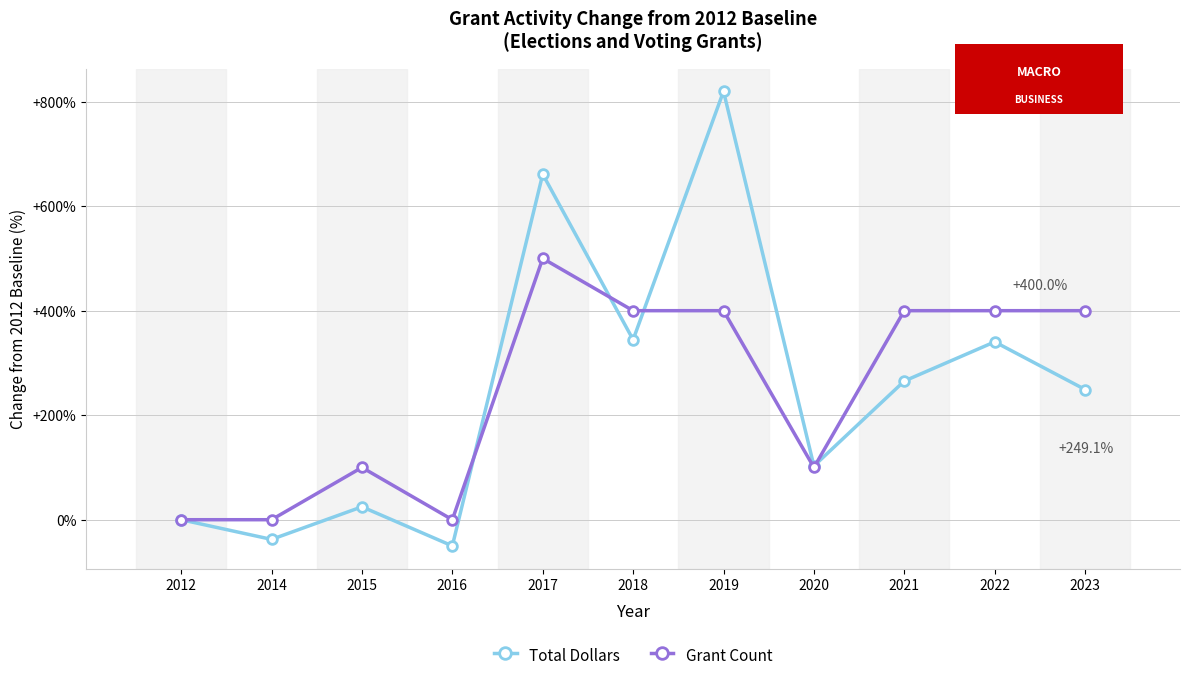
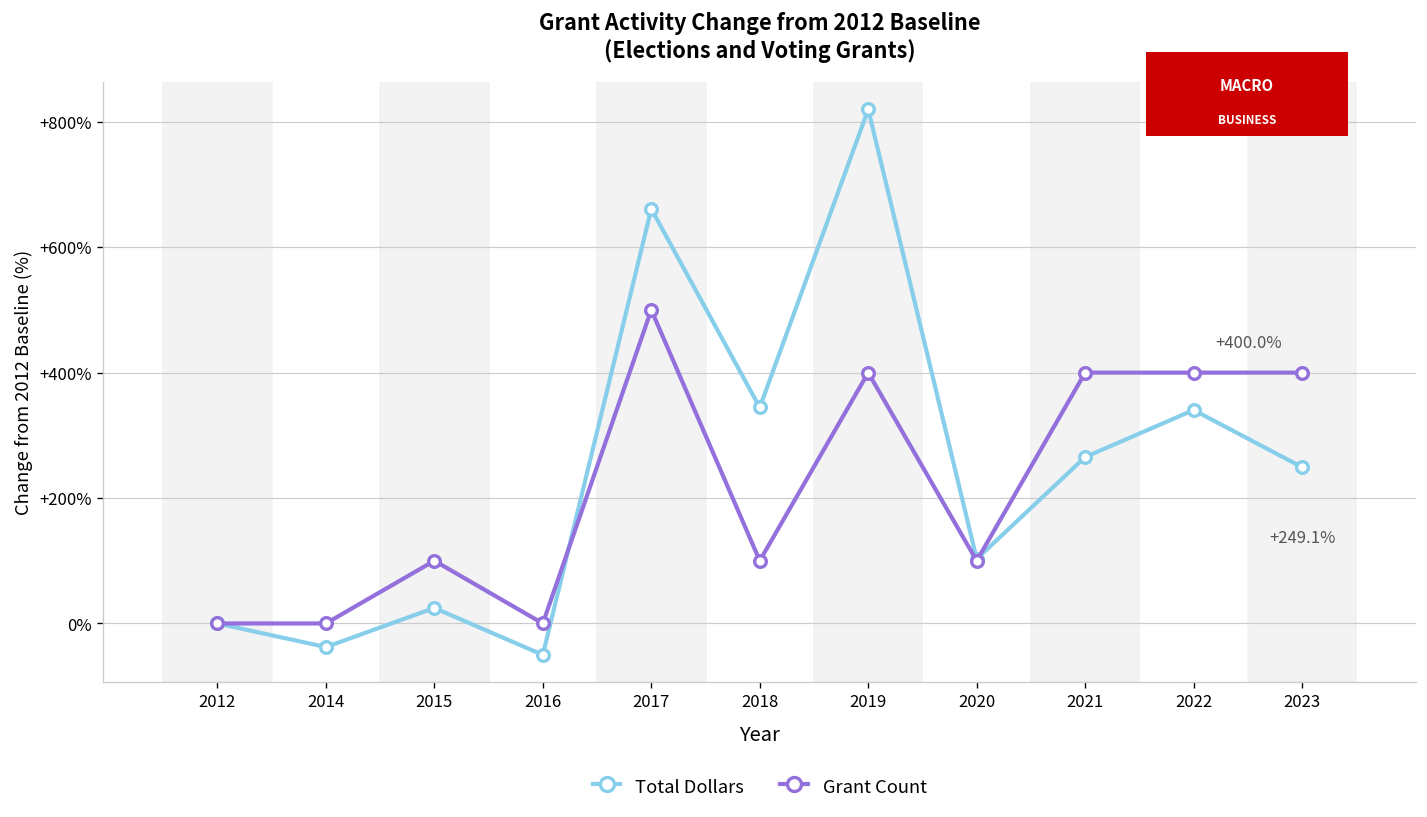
  {
    "Total Dollars": {
      "2014": "+-40%",
      "2015": "+20%",
      "2016": "+-50%",
      "2017": "+660%",
      "2018": "+340%",
      "2019": "+820%",
      "2021": "+270%",
      "2022": "+340%",
      "2023": "+250%"
    },
    "Grant Count": {
      "2014": "+0%",
      "2015": "+100%",
      "2016": "+0%",
      "2017": "+500%",
-     "2018": "+400%",
+     "2018": "+100%",
      "2019": "+400%",
      "2021": "+400%",
      "2022": "+400%"
    }
  }
